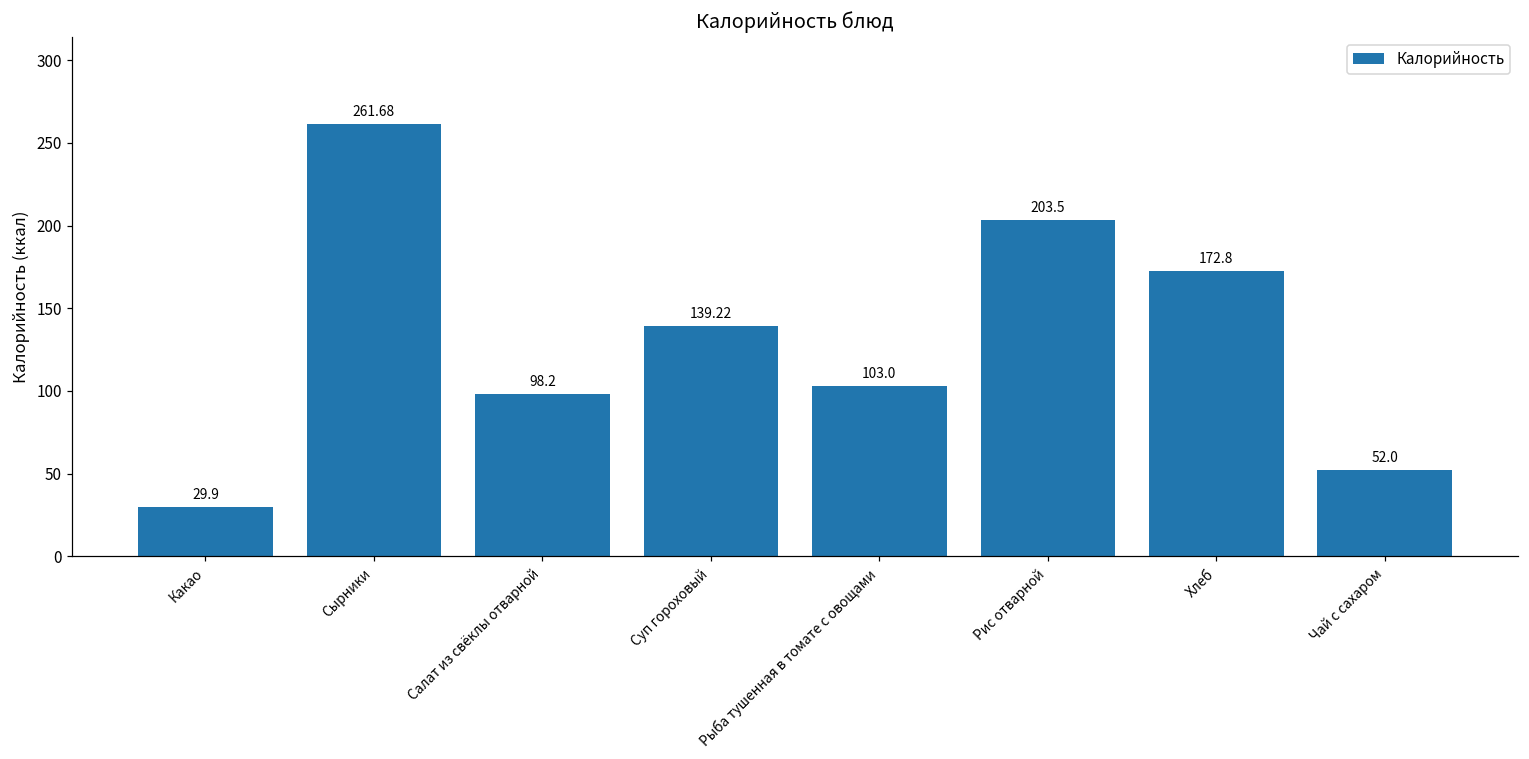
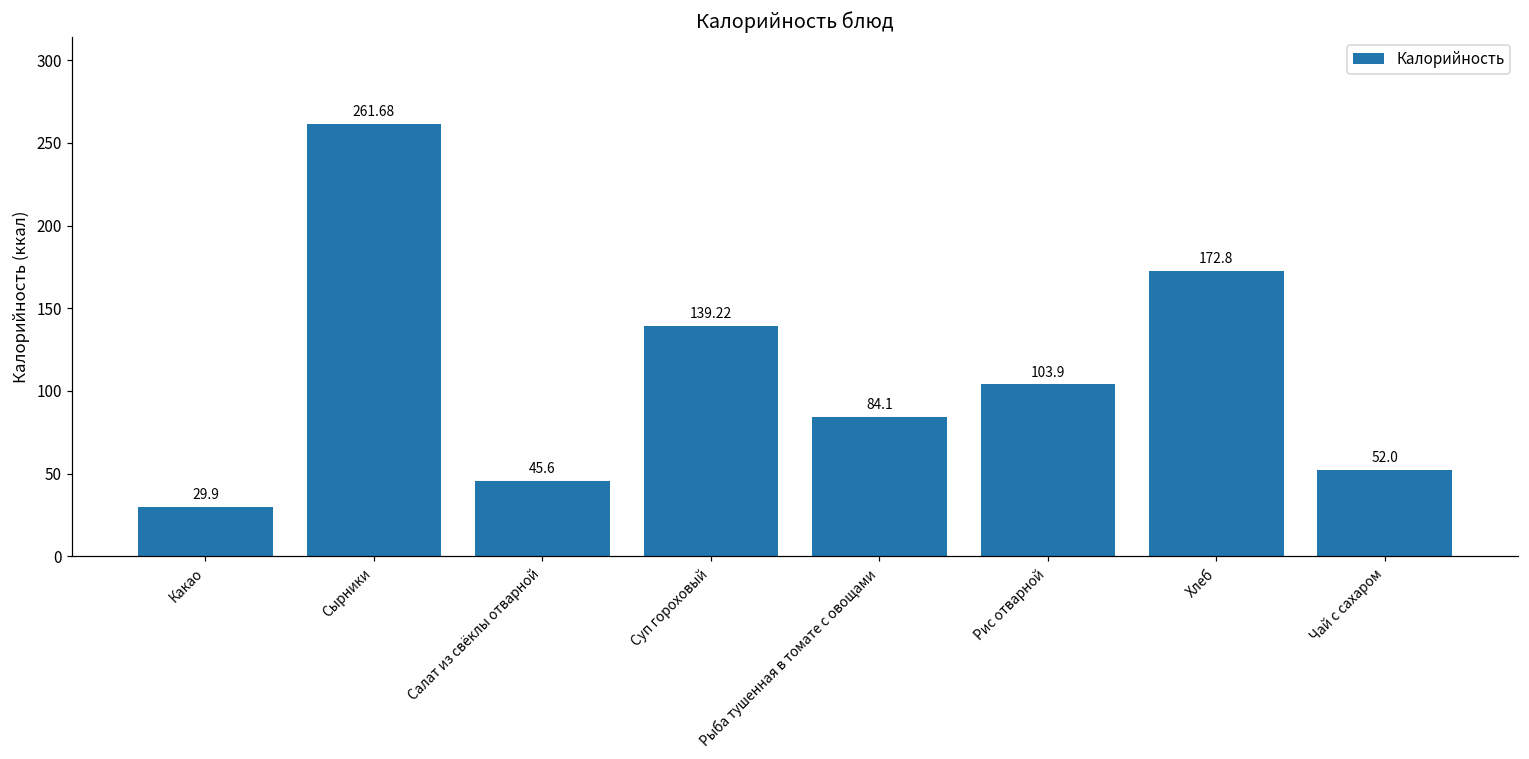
  {
    "Какао": 29.9,
    "Сырники": 261.68,
-   "Салат из свёклы отварной": 98.2,
+   "Салат из свёклы отварной": 45.6,
    "Суп гороховый": 139.22,
-   "Рыба тушенная в томате с овощами": 103.0,
-   "Рис отварной": 203.5,
+   "Рыба тушенная в томате с овощами": 84.1,
+   "Рис отварной": 103.9,
    "Хлеб": 172.8,
    "Чай с сахаром": 52.0
  }
